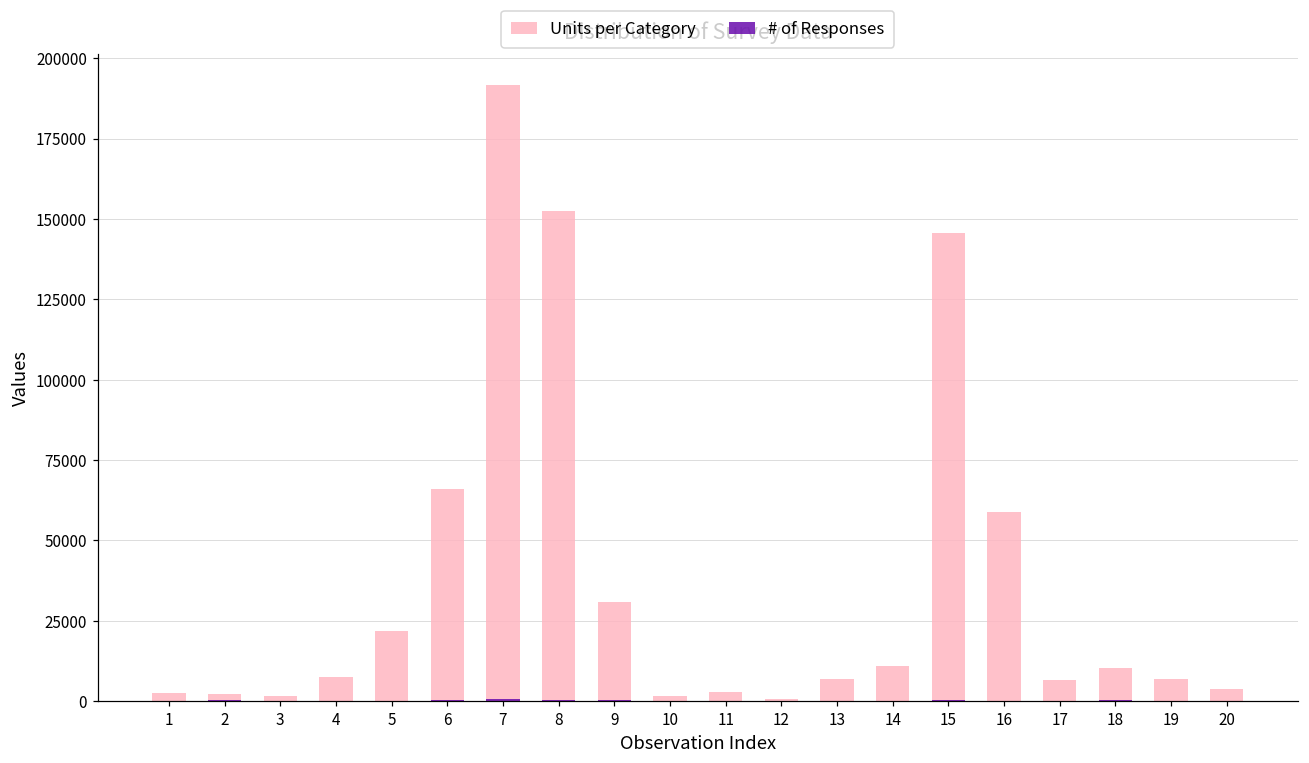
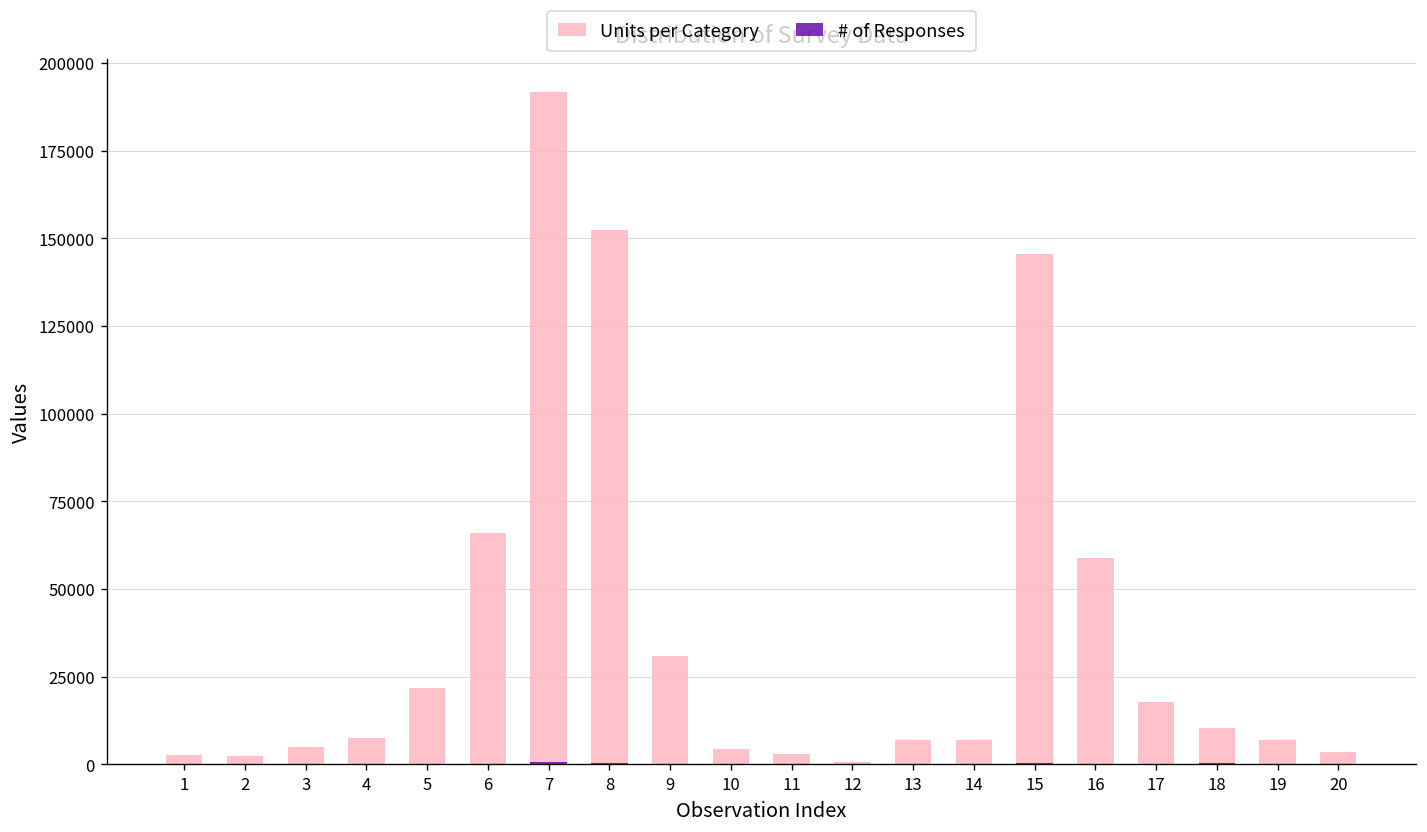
  {
    "Units per Category": {
      "1": 3000,
      "2": 2000,
-     "3": 2000,
+     "3": 5000,
      "4": 8000,
      "5": 22000,
      "6": 66000,
      "7": 192000,
      "8": 152000,
      "9": 31000,
-     "10": 2000,
+     "10": 4000,
      "11": 3000,
      "13": 7000,
-     "14": 11000,
+     "14": 7000,
      "15": 146000,
      "16": 59000,
-     "17": 7000,
+     "17": 18000,
      "18": 10000,
      "19": 7000,
      "20": 4000
    }
  }
